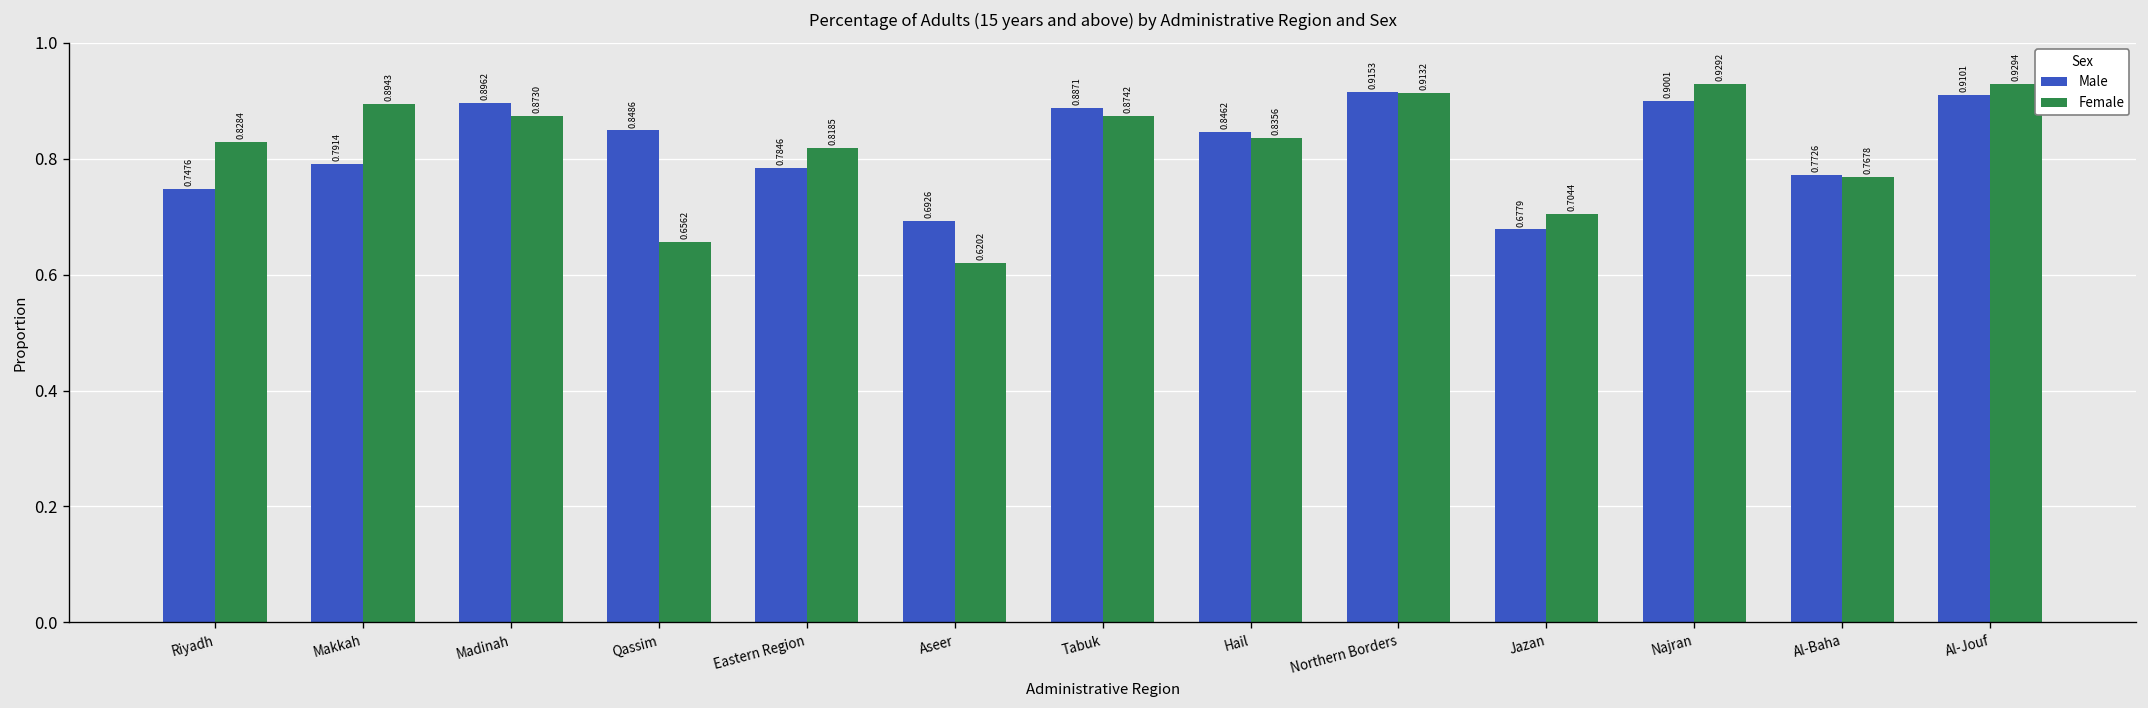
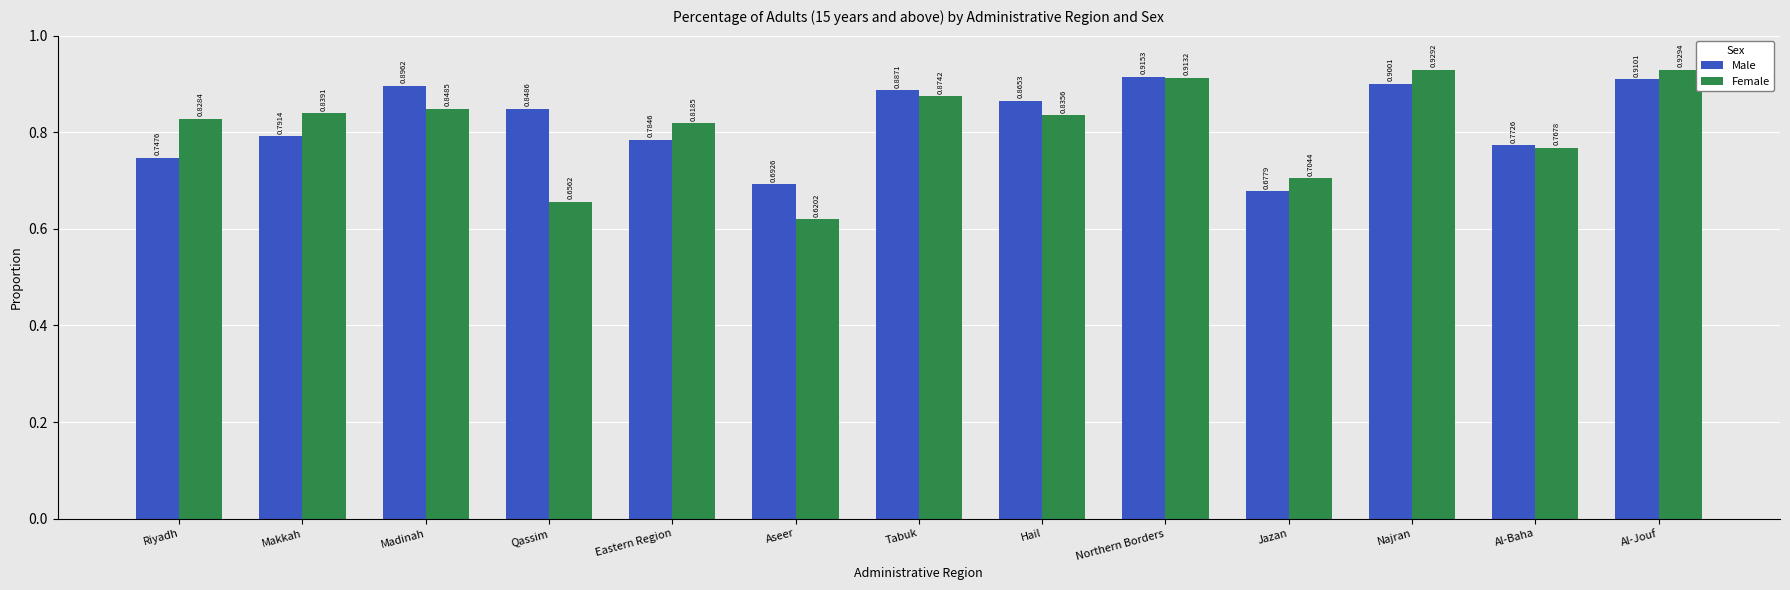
  {
    "Male": {
      "Riyadh": 0.7476,
      "Makkah": 0.7914,
      "Madinah": 0.8962,
      "Qassim": 0.8486,
      "Eastern Region": 0.7846,
      "Aseer": 0.6926,
      "Tabuk": 0.8871,
-     "Hail": 0.8462,
+     "Hail": 0.8653,
      "Northern Borders": 0.9153,
      "Jazan": 0.6779,
      "Najran": 0.9001,
      "Al-Baha": 0.7726,
      "Al-Jouf": 0.9101
    },
    "Female": {
      "Riyadh": 0.8284,
-     "Makkah": 0.8943,
-     "Madinah": 0.8730,
+     "Makkah": 0.8391,
+     "Madinah": 0.8485,
      "Qassim": 0.6562,
      "Eastern Region": 0.8185,
      "Aseer": 0.6202,
      "Tabuk": 0.8742,
      "Hail": 0.8356,
      "Northern Borders": 0.9132,
      "Jazan": 0.7044,
      "Najran": 0.9292,
      "Al-Baha": 0.7678,
      "Al-Jouf": 0.9294
    }
  }
